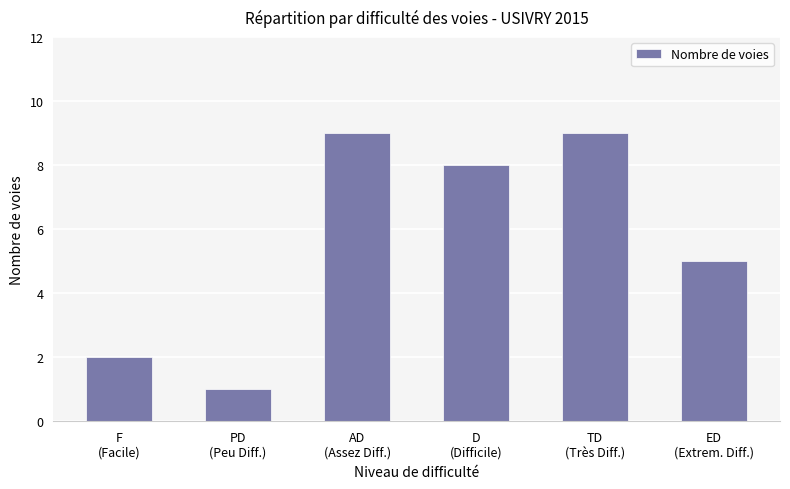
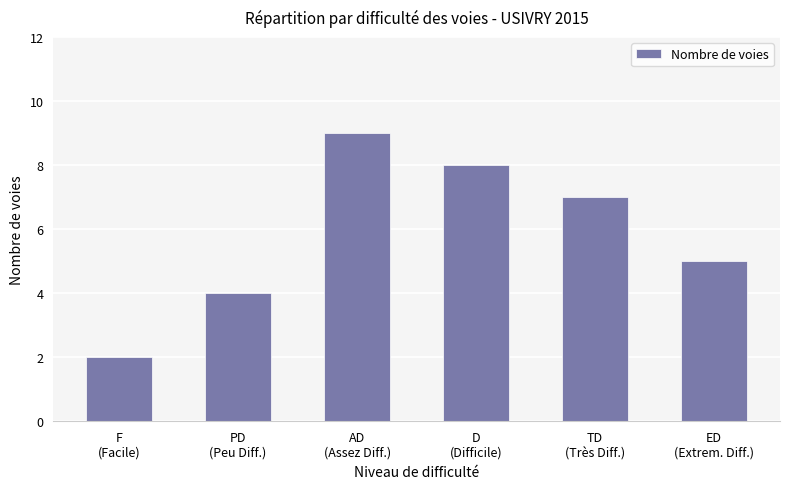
  {
    "F (Facile)": 2,
-   "PD (Peu Diff.)": 1,
+   "PD (Peu Diff.)": 4,
    "AD (Assez Diff.)": 9,
    "D (Difficile)": 8,
-   "TD (Très Diff.)": 9,
+   "TD (Très Diff.)": 7,
    "ED (Extrem. Diff.)": 5
  }
